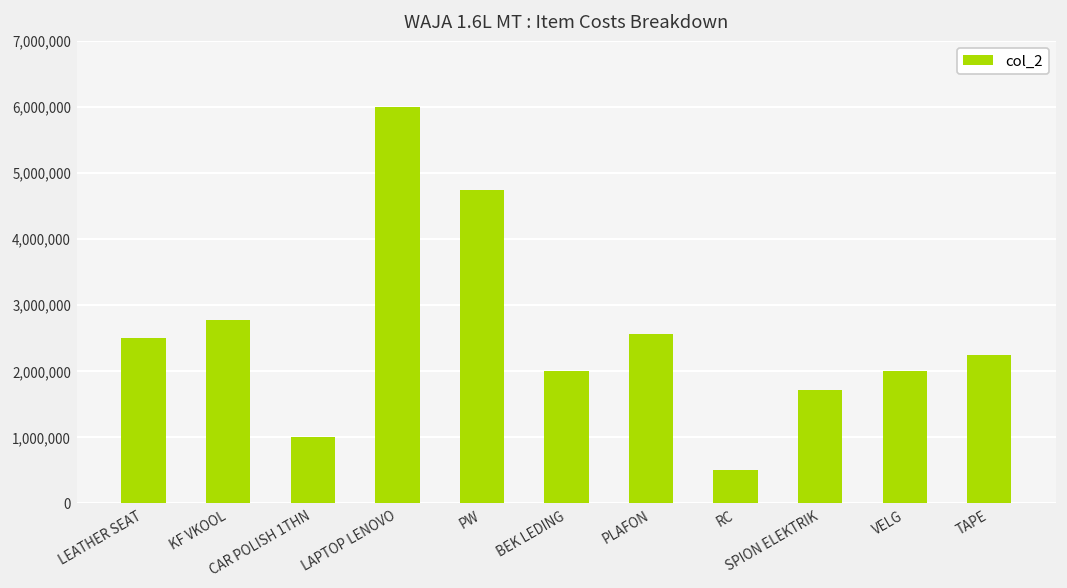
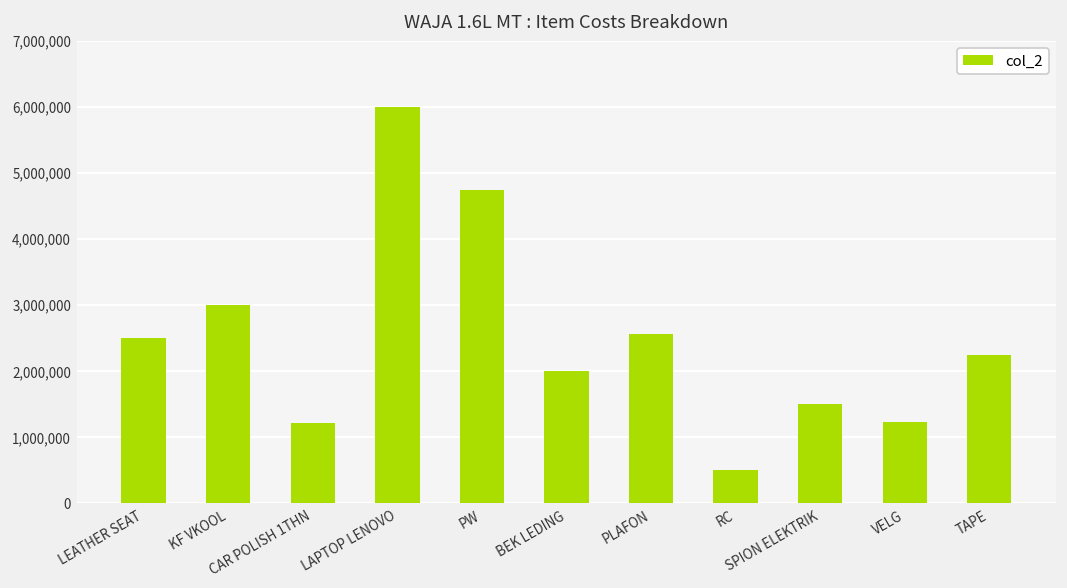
  {
    "LEATHER SEAT": "2,500,000",
-   "KF VKOOL": "2,800,000",
-   "CAR POLISH 1THN": "1,000,000",
+   "KF VKOOL": "3,000,000",
+   "CAR POLISH 1THN": "1,200,000",
    "LAPTOP LENOVO": "6,000,000",
    "PW": "4,700,000",
    "BEK LEDING": "2,000,000",
    "PLAFON": "2,600,000",
    "RC": "500,000",
-   "SPION ELEKTRIK": "1,700,000",
-   "VELG": "2,000,000",
+   "SPION ELEKTRIK": "1,500,000",
+   "VELG": "1,200,000",
    "TAPE": "2,200,000"
  }
